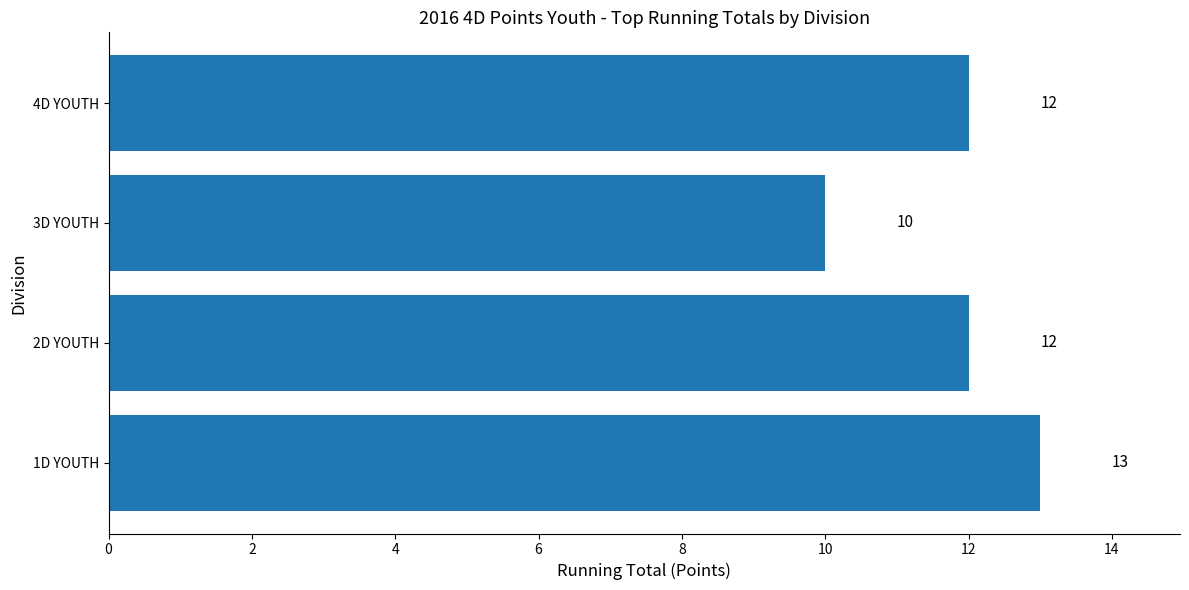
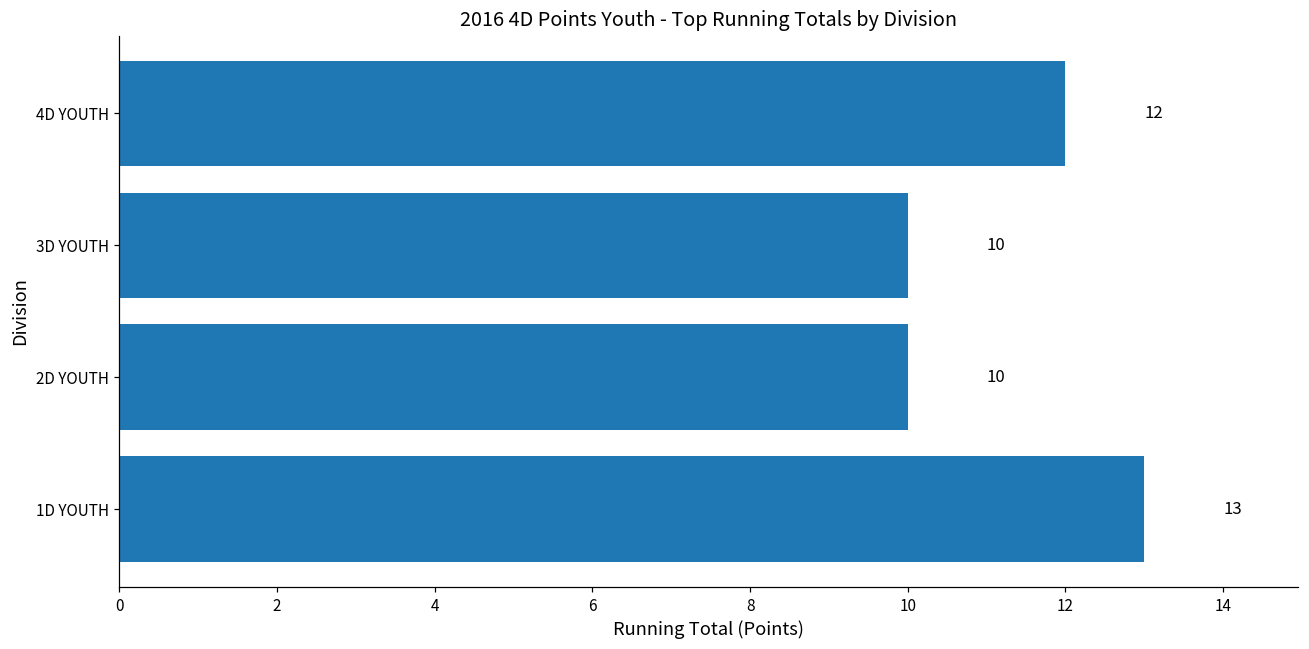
  {
-   "2D YOUTH": 12
+   "2D YOUTH": 10
  }
